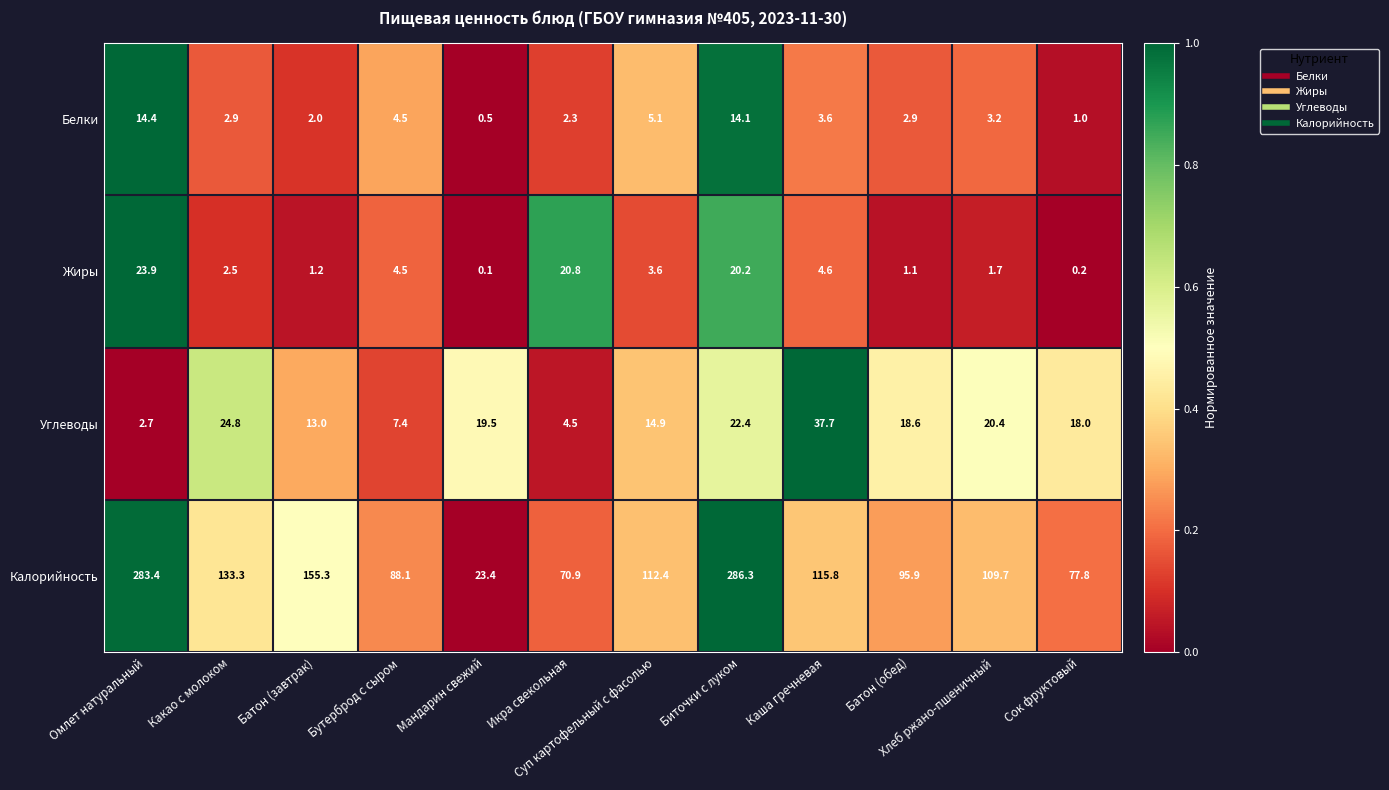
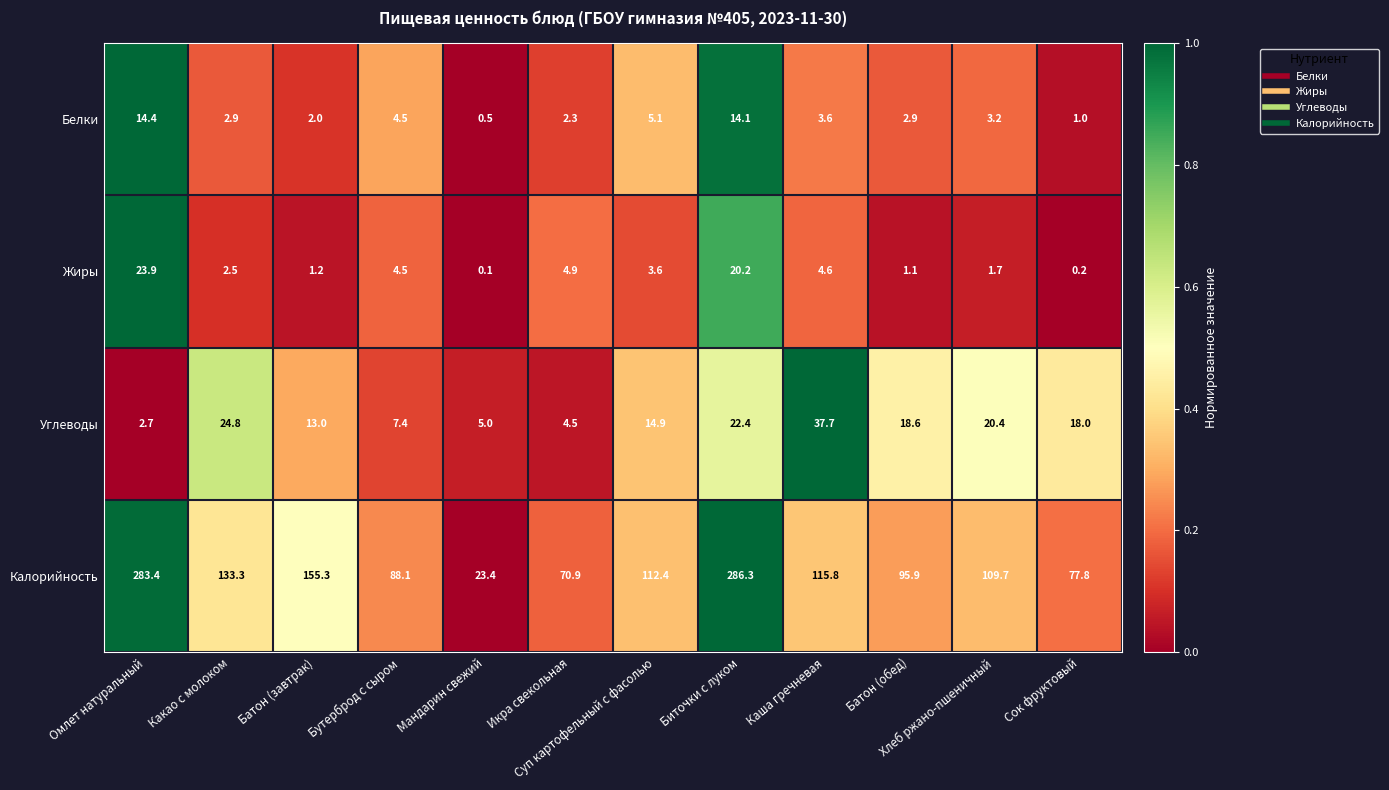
  {
    "Белки": {
      "Омлет натуральный": 14.4,
      "Какао с молоком": 2.9,
      "Батон (завтрак)": 2.0,
      "Бутерброд с сыром": 4.5,
      "Мандарин свежий": 0.5,
      "Икра свекольная": 2.3,
      "Суп картофельный с фасолью": 5.1,
      "Биточки с луком": 14.1,
      "Каша гречневая": 3.6,
      "Батон (обед)": 2.9,
      "Хлеб ржано-пшеничный": 3.2,
      "Сок фруктовый": 1.0
    },
    "Жиры": {
      "Омлет натуральный": 23.9,
      "Какао с молоком": 2.5,
      "Батон (завтрак)": 1.2,
      "Бутерброд с сыром": 4.5,
      "Мандарин свежий": 0.1,
-     "Икра свекольная": 20.8,
+     "Икра свекольная": 4.9,
      "Суп картофельный с фасолью": 3.6,
      "Биточки с луком": 20.2,
      "Каша гречневая": 4.6,
      "Батон (обед)": 1.1,
      "Хлеб ржано-пшеничный": 1.7,
      "Сок фруктовый": 0.2
    },
    "Углеводы": {
      "Омлет натуральный": 2.7,
      "Какао с молоком": 24.8,
      "Батон (завтрак)": 13.0,
      "Бутерброд с сыром": 7.4,
-     "Мандарин свежий": 19.5,
+     "Мандарин свежий": 5.0,
      "Икра свекольная": 4.5,
      "Суп картофельный с фасолью": 14.9,
      "Биточки с луком": 22.4,
      "Каша гречневая": 37.7,
      "Батон (обед)": 18.6,
      "Хлеб ржано-пшеничный": 20.4,
      "Сок фруктовый": 18.0
    },
    "Калорийность": {
      "Омлет натуральный": 283.4,
      "Какао с молоком": 133.3,
      "Батон (завтрак)": 155.3,
      "Бутерброд с сыром": 88.1,
      "Мандарин свежий": 23.4,
      "Икра свекольная": 70.9,
      "Суп картофельный с фасолью": 112.4,
      "Биточки с луком": 286.3,
      "Каша гречневая": 115.8,
      "Батон (обед)": 95.9,
      "Хлеб ржано-пшеничный": 109.7,
      "Сок фруктовый": 77.8
    }
  }
